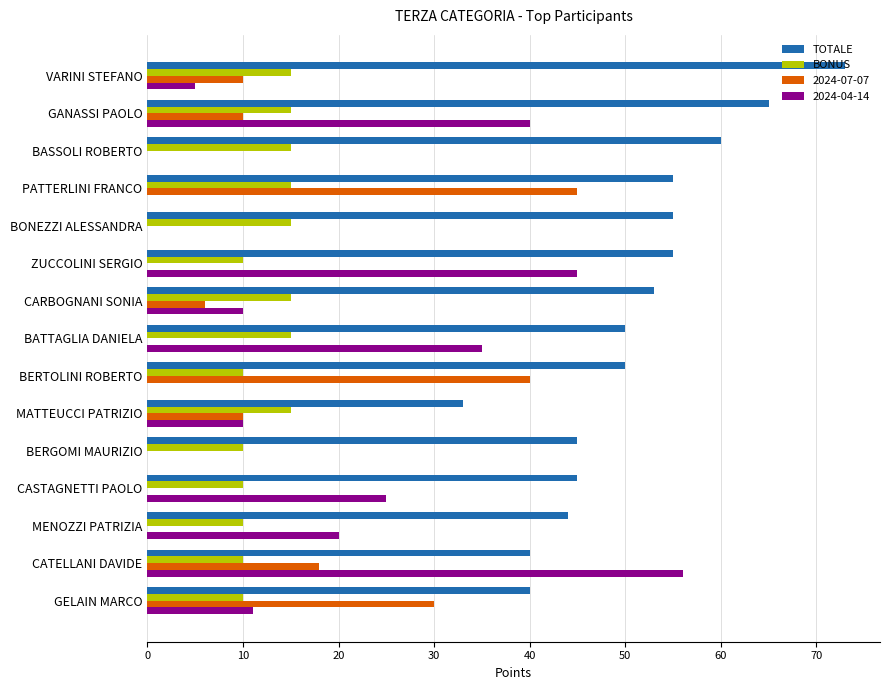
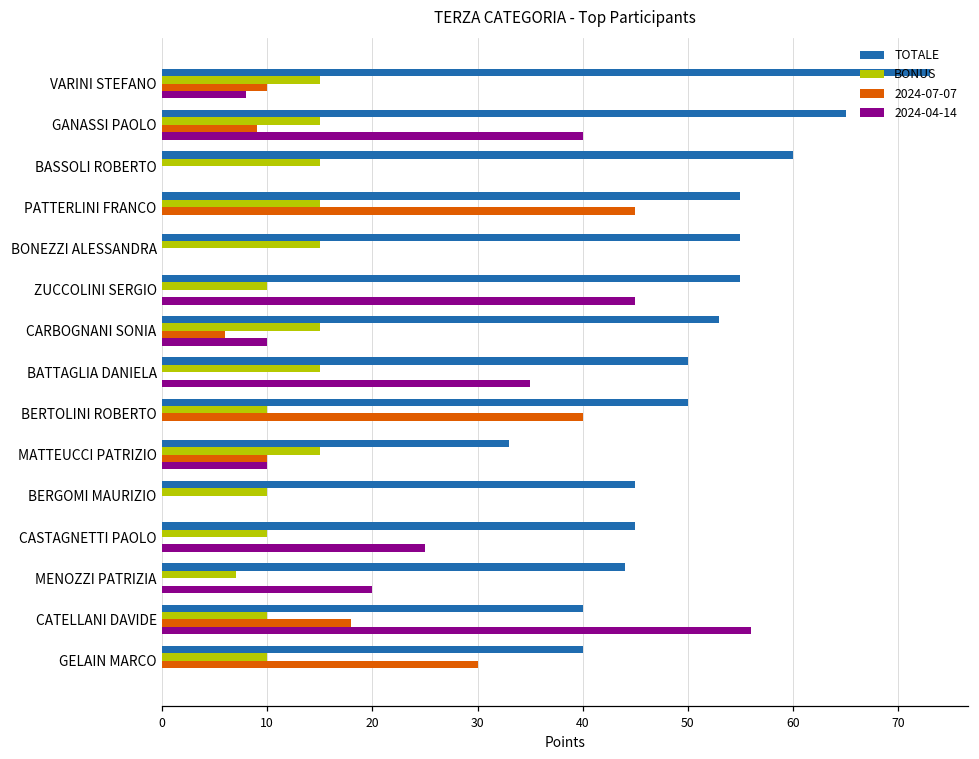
  {
    "TOTALE": {
      "VARINI STEFANO": 73,
      "GANASSI PAOLO": 65,
      "BASSOLI ROBERTO": 60,
      "PATTERLINI FRANCO": 55,
      "BONEZZI ALESSANDRA": 55,
      "ZUCCOLINI SERGIO": 55,
      "CARBOGNANI SONIA": 53,
      "BATTAGLIA DANIELA": 50,
      "BERTOLINI ROBERTO": 50,
      "MATTEUCCI PATRIZIO": 33,
      "BERGOMI MAURIZIO": 45,
      "CASTAGNETTI PAOLO": 45,
      "MENOZZI PATRIZIA": 44,
      "CATELLANI DAVIDE": 40,
      "GELAIN MARCO": 40
    },
    "BONUS": {
      "VARINI STEFANO": 15,
      "GANASSI PAOLO": 15,
      "BASSOLI ROBERTO": 15,
      "PATTERLINI FRANCO": 15,
      "BONEZZI ALESSANDRA": 15,
      "ZUCCOLINI SERGIO": 10,
      "CARBOGNANI SONIA": 15,
      "BATTAGLIA DANIELA": 15,
      "BERTOLINI ROBERTO": 10,
      "MATTEUCCI PATRIZIO": 15,
      "BERGOMI MAURIZIO": 10,
      "CASTAGNETTI PAOLO": 10,
-     "MENOZZI PATRIZIA": 10,
+     "MENOZZI PATRIZIA": 7,
      "CATELLANI DAVIDE": 10,
      "GELAIN MARCO": 10
    },
    "2024-07-07": {
      "VARINI STEFANO": 10,
-     "GANASSI PAOLO": 10,
+     "GANASSI PAOLO": 9,
      "BASSOLI ROBERTO": 0,
      "PATTERLINI FRANCO": 45,
      "BONEZZI ALESSANDRA": 0,
      "ZUCCOLINI SERGIO": 0,
      "CARBOGNANI SONIA": 6,
      "BATTAGLIA DANIELA": 0,
      "BERTOLINI ROBERTO": 40,
      "MATTEUCCI PATRIZIO": 10,
      "BERGOMI MAURIZIO": 0,
      "CASTAGNETTI PAOLO": 0,
      "MENOZZI PATRIZIA": 0,
      "CATELLANI DAVIDE": 18,
      "GELAIN MARCO": 30
    },
    "2024-04-14": {
-     "VARINI STEFANO": 5,
+     "VARINI STEFANO": 8,
      "GANASSI PAOLO": 40,
      "BASSOLI ROBERTO": 0,
      "PATTERLINI FRANCO": 0,
      "BONEZZI ALESSANDRA": 0,
      "ZUCCOLINI SERGIO": 45,
      "CARBOGNANI SONIA": 10,
      "BATTAGLIA DANIELA": 35,
      "BERTOLINI ROBERTO": 0,
      "MATTEUCCI PATRIZIO": 10,
      "BERGOMI MAURIZIO": 0,
      "CASTAGNETTI PAOLO": 25,
      "MENOZZI PATRIZIA": 20,
      "CATELLANI DAVIDE": 56,
-     "GELAIN MARCO": 11
+     "GELAIN MARCO": 0
    }
  }
